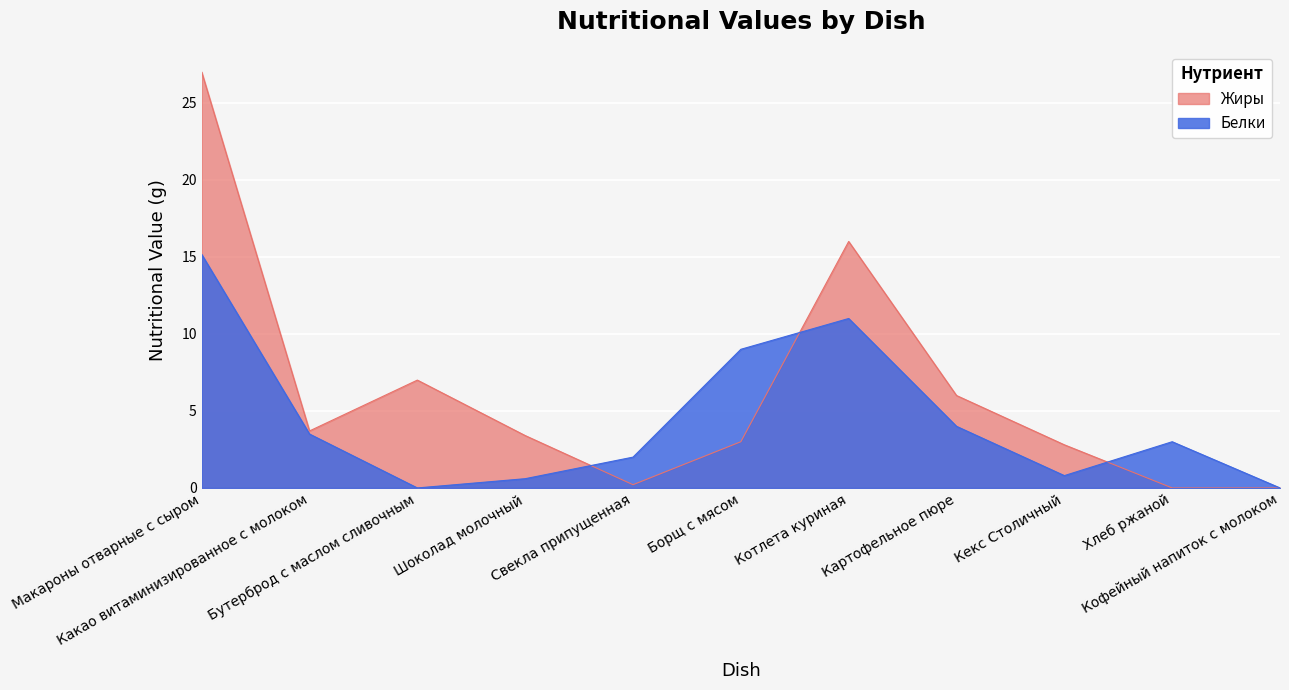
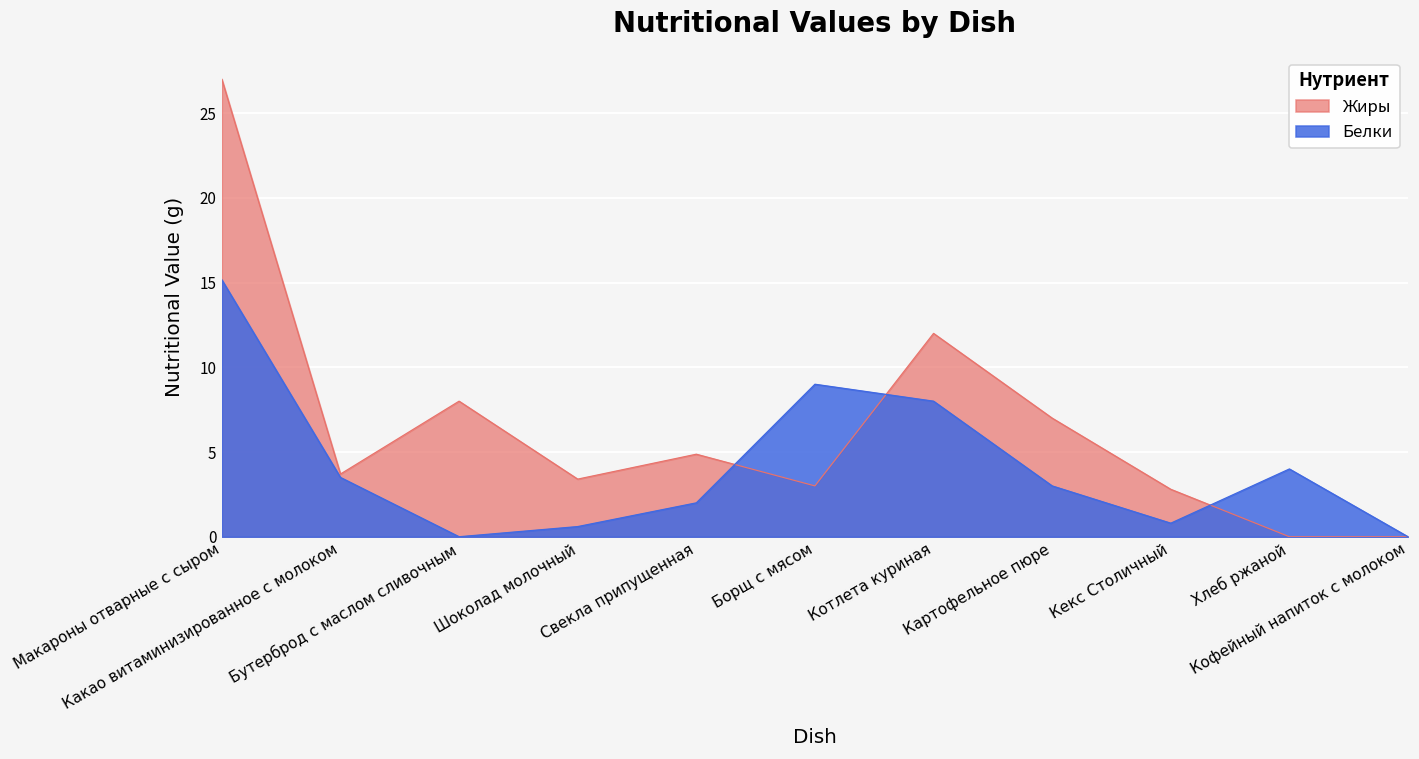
  {
    "Жиры": {
      "Макароны отварные с сыром": 27.0,
      "Какао витаминизированное с молоком": 3.7,
-     "Бутерброд с маслом сливочным": 7,
+     "Бутерброд с маслом сливочным": 8,
      "Шоколад молочный": 3.4,
-     "Свекла припущенная": 0.2,
+     "Свекла припущенная": 4.9,
      "Борщ с мясом": 3.0,
-     "Котлета куриная": 16,
-     "Картофельное пюре": 6,
+     "Котлета куриная": 12,
+     "Картофельное пюре": 7,
      "Кекс Столичный": 2.8,
      "Хлеб ржаной": 0.0
    },
    "Белки": {
      "Макароны отварные с сыром": 15,
      "Какао витаминизированное с молоком": 3.5,
      "Бутерброд с маслом сливочным": 0,
      "Шоколад молочный": 0.6,
      "Свекла припущенная": 2,
      "Борщ с мясом": 9,
-     "Котлета куриная": 11,
-     "Картофельное пюре": 4,
+     "Котлета куриная": 8,
+     "Картофельное пюре": 3,
      "Кекс Столичный": 0.8,
-     "Хлеб ржаной": 3
+     "Хлеб ржаной": 4
    }
  }
